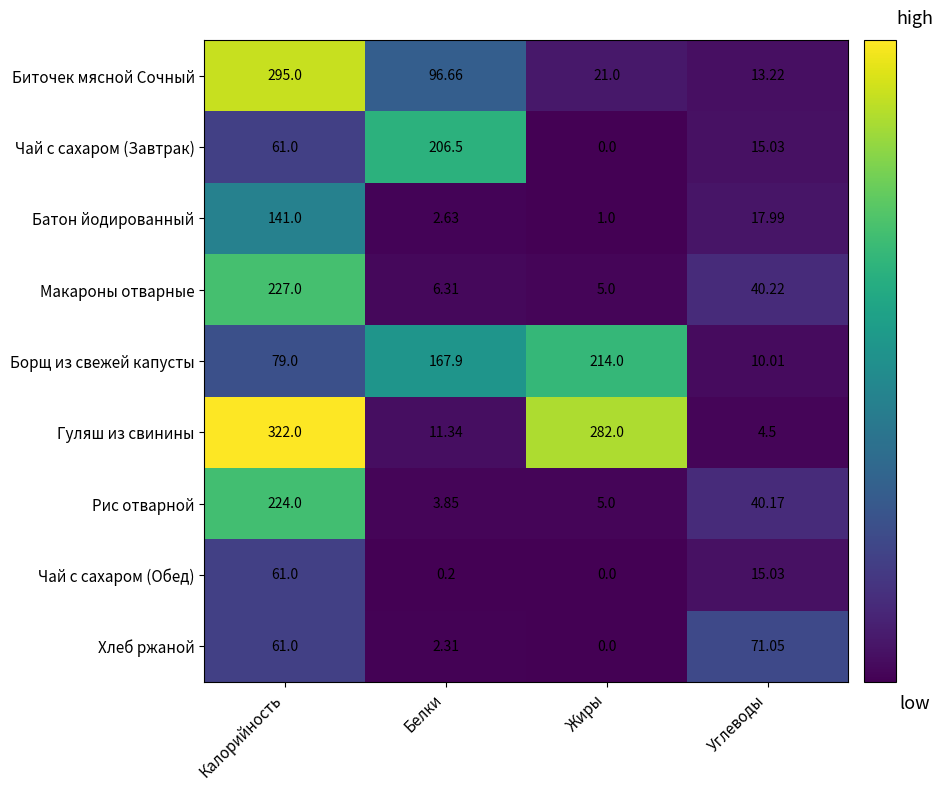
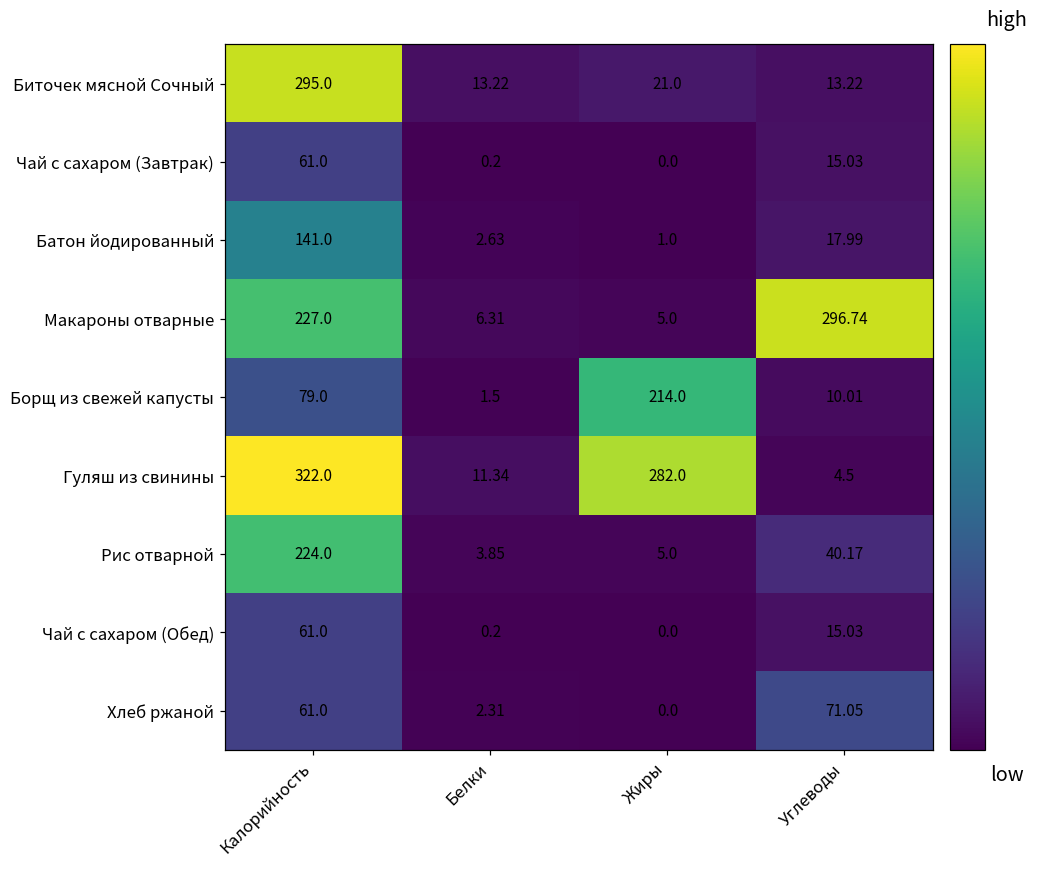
  {
    "Биточек мясной Сочный": {
      "Калорийность": 295.0,
-     "Белки": 96.66,
+     "Белки": 13.22,
      "Жиры": 21.0,
      "Углеводы": 13.22
    },
    "Чай с сахаром (Завтрак)": {
      "Калорийность": 61.0,
-     "Белки": 206.5,
+     "Белки": 0.2,
      "Жиры": 0.0,
      "Углеводы": 15.03
    },
    "Батон йодированный": {
      "Калорийность": 141.0,
      "Белки": 2.63,
      "Жиры": 1.0,
      "Углеводы": 17.99
    },
    "Макароны отварные": {
      "Калорийность": 227.0,
      "Белки": 6.31,
      "Жиры": 5.0,
-     "Углеводы": 40.22
+     "Углеводы": 296.74
    },
    "Борщ из свежей капусты": {
      "Калорийность": 79.0,
-     "Белки": 167.9,
+     "Белки": 1.5,
      "Жиры": 214.0,
      "Углеводы": 10.01
    },
    "Гуляш из свинины": {
      "Калорийность": 322.0,
      "Белки": 11.34,
      "Жиры": 282.0,
      "Углеводы": 4.5
    },
    "Рис отварной": {
      "Калорийность": 224.0,
      "Белки": 3.85,
      "Жиры": 5.0,
      "Углеводы": 40.17
    },
    "Чай с сахаром (Обед)": {
      "Калорийность": 61.0,
      "Белки": 0.2,
      "Жиры": 0.0,
      "Углеводы": 15.03
    },
    "Хлеб ржаной": {
      "Калорийность": 61.0,
      "Белки": 2.31,
      "Жиры": 0.0,
      "Углеводы": 71.05
    }
  }
